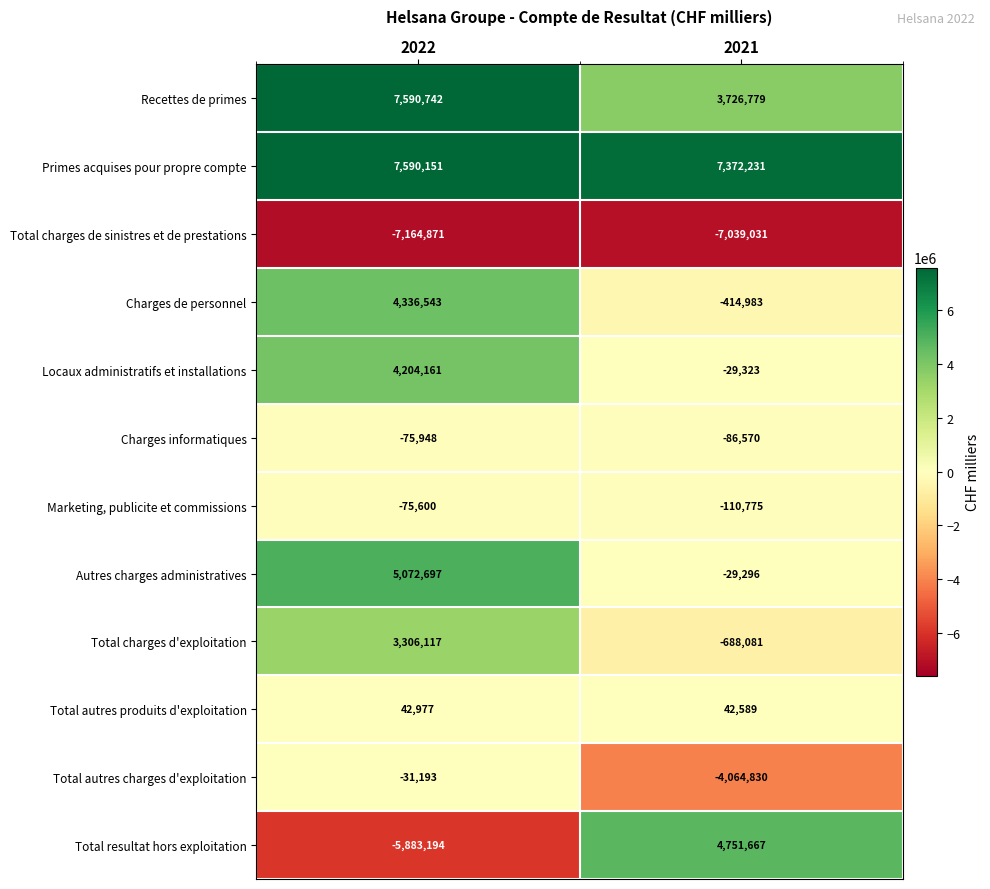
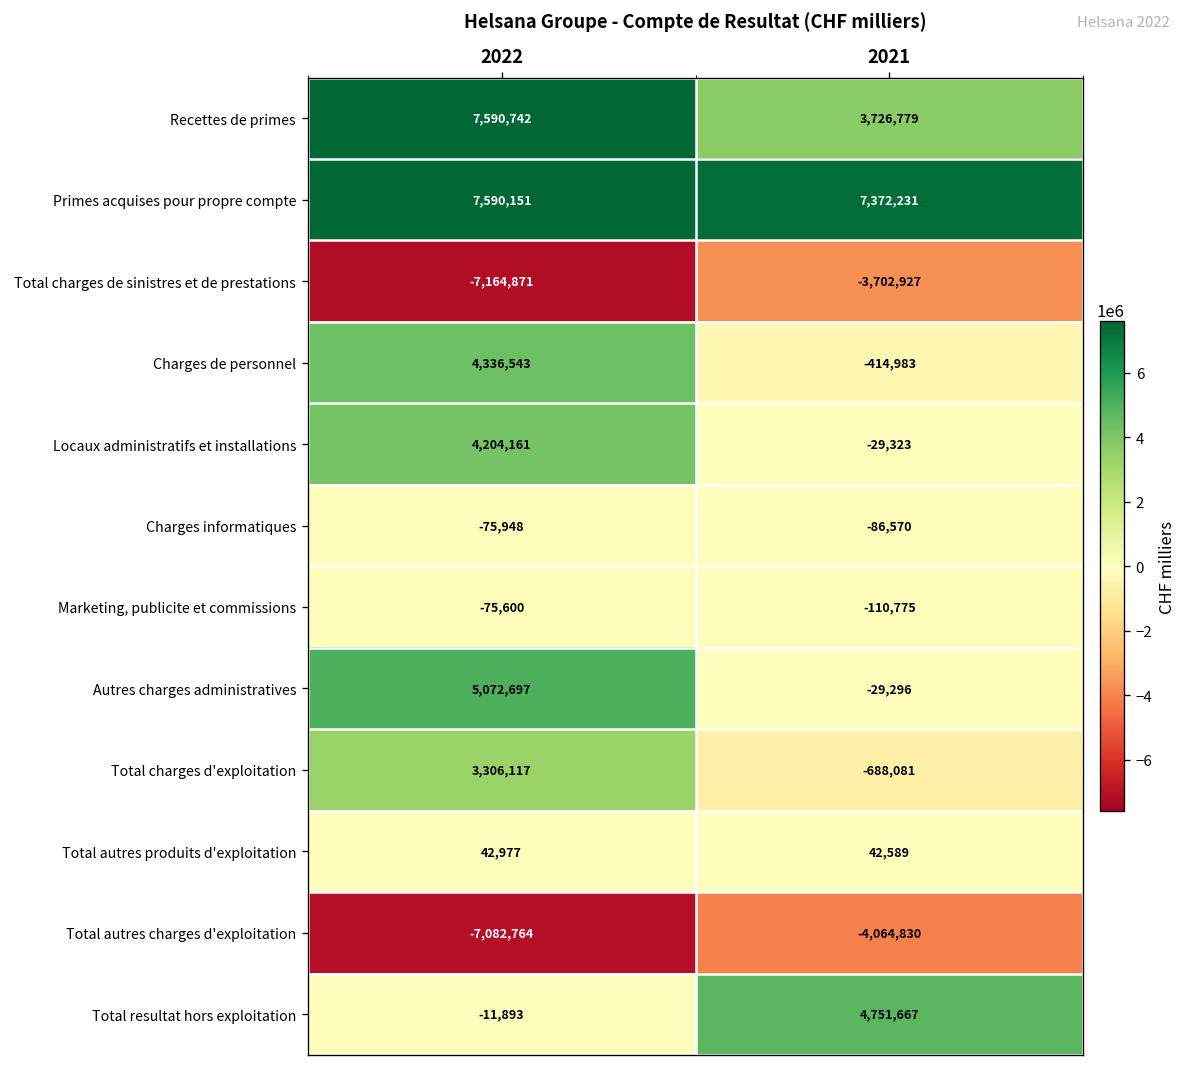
  {
    "Recettes de primes": {
      "2022": "7,590,742",
      "2021": "3,726,779"
    },
    "Primes acquises pour propre compte": {
      "2022": "7,590,151",
      "2021": "7,372,231"
    },
    "Total charges de sinistres et de prestations": {
      "2022": "-7,164,871",
-     "2021": "-7,039,031"
+     "2021": "-3,702,927"
    },
    "Charges de personnel": {
      "2022": "4,336,543",
      "2021": "-414,983"
    },
    "Locaux administratifs et installations": {
      "2022": "4,204,161",
      "2021": "-29,323"
    },
    "Charges informatiques": {
      "2022": "-75,948",
      "2021": "-86,570"
    },
    "Marketing, publicite et commissions": {
      "2022": "-75,600",
      "2021": "-110,775"
    },
    "Autres charges administratives": {
      "2022": "5,072,697",
      "2021": "-29,296"
    },
    "Total charges d'exploitation": {
      "2022": "3,306,117",
      "2021": "-688,081"
    },
    "Total autres produits d'exploitation": {
      "2022": "42,977",
      "2021": "42,589"
    },
    "Total autres charges d'exploitation": {
-     "2022": "-31,193",
+     "2022": "-7,082,764",
      "2021": "-4,064,830"
    },
    "Total resultat hors exploitation": {
-     "2022": "-5,883,194",
+     "2022": "-11,893",
      "2021": "4,751,667"
    }
  }
